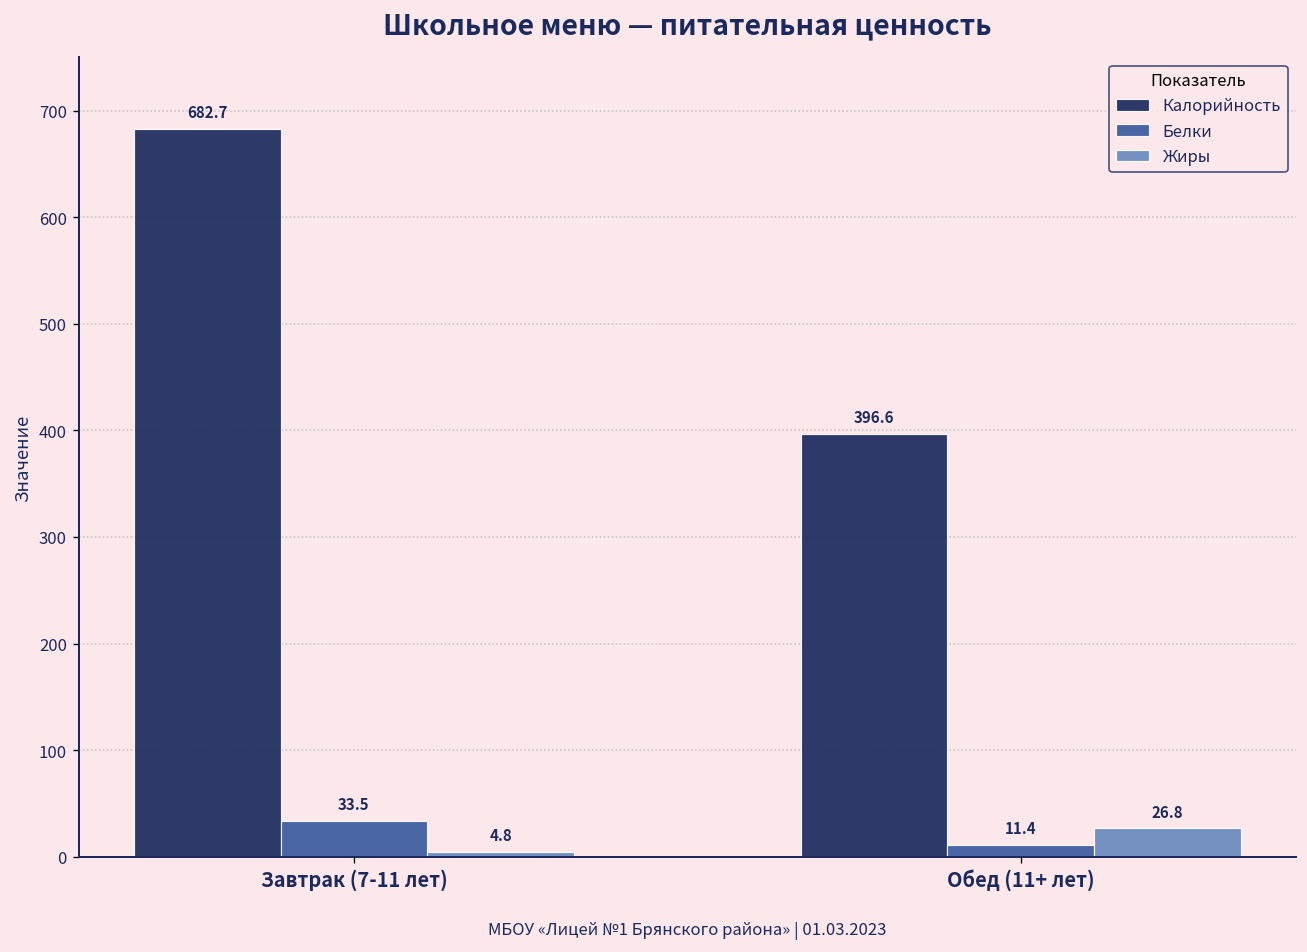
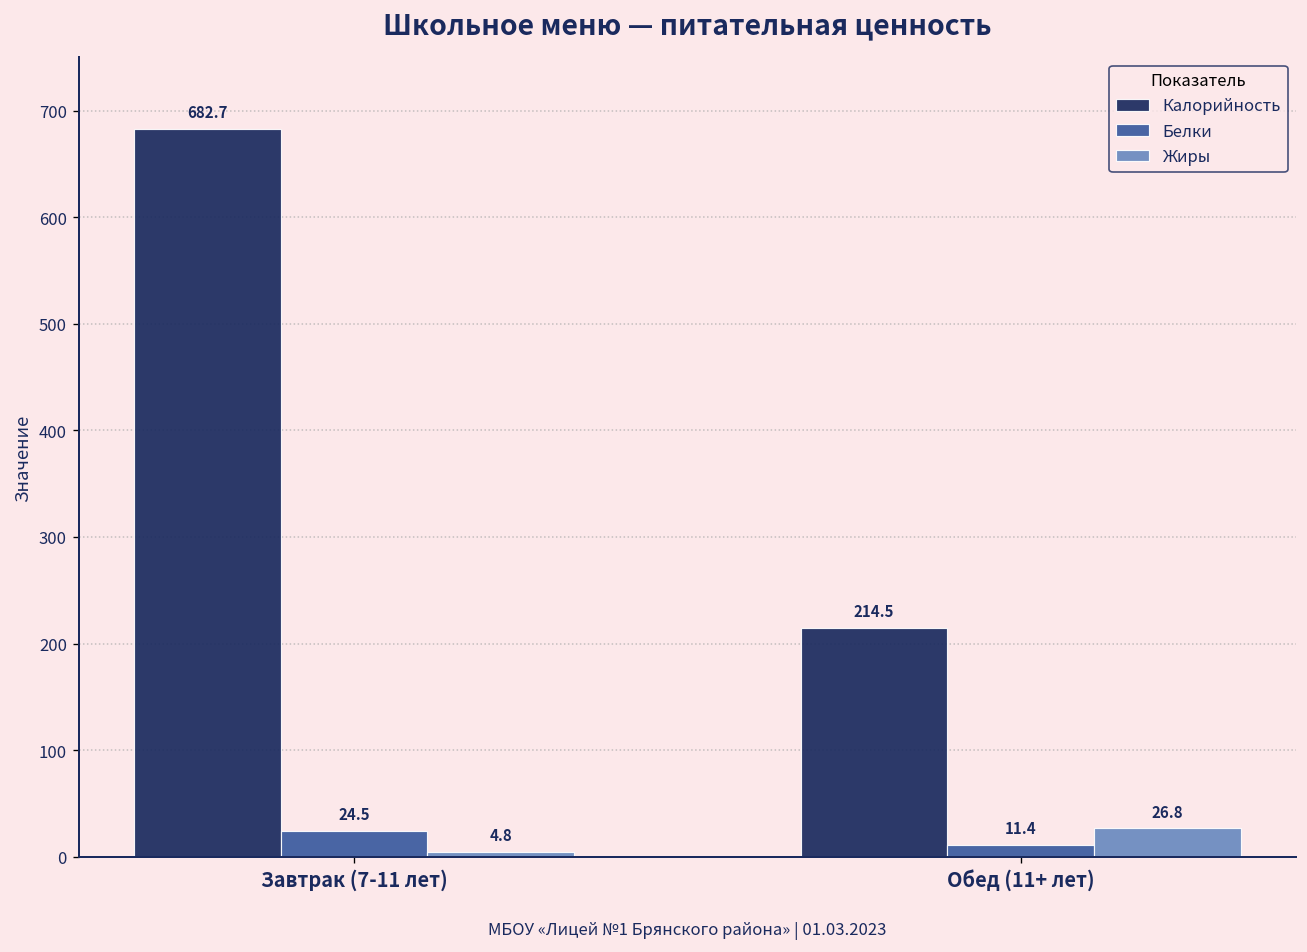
  {
    "Калорийность": {
      "Завтрак (7-11 лет)": 682.7,
-     "Обед (11+ лет)": 396.6
+     "Обед (11+ лет)": 214.5
    },
    "Белки": {
-     "Завтрак (7-11 лет)": 33.5,
+     "Завтрак (7-11 лет)": 24.5,
      "Обед (11+ лет)": 11.4
    },
    "Жиры": {
      "Завтрак (7-11 лет)": 4.8,
      "Обед (11+ лет)": 26.8
    }
  }
